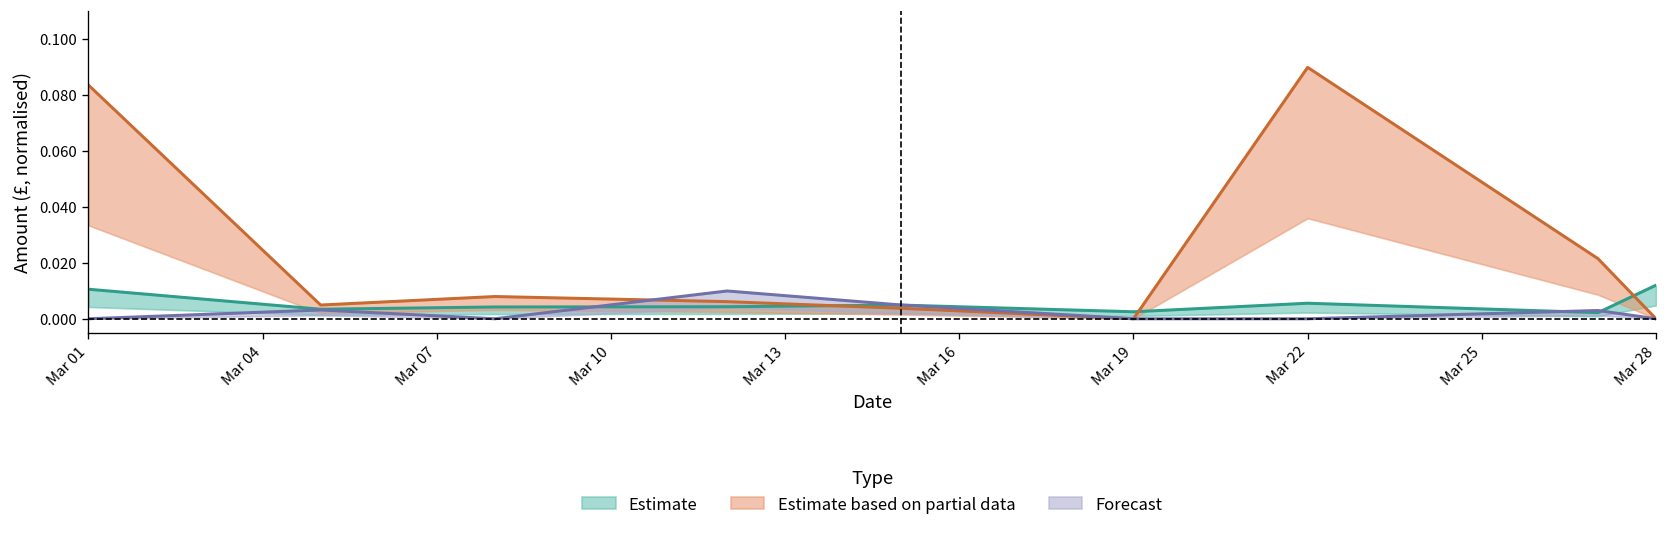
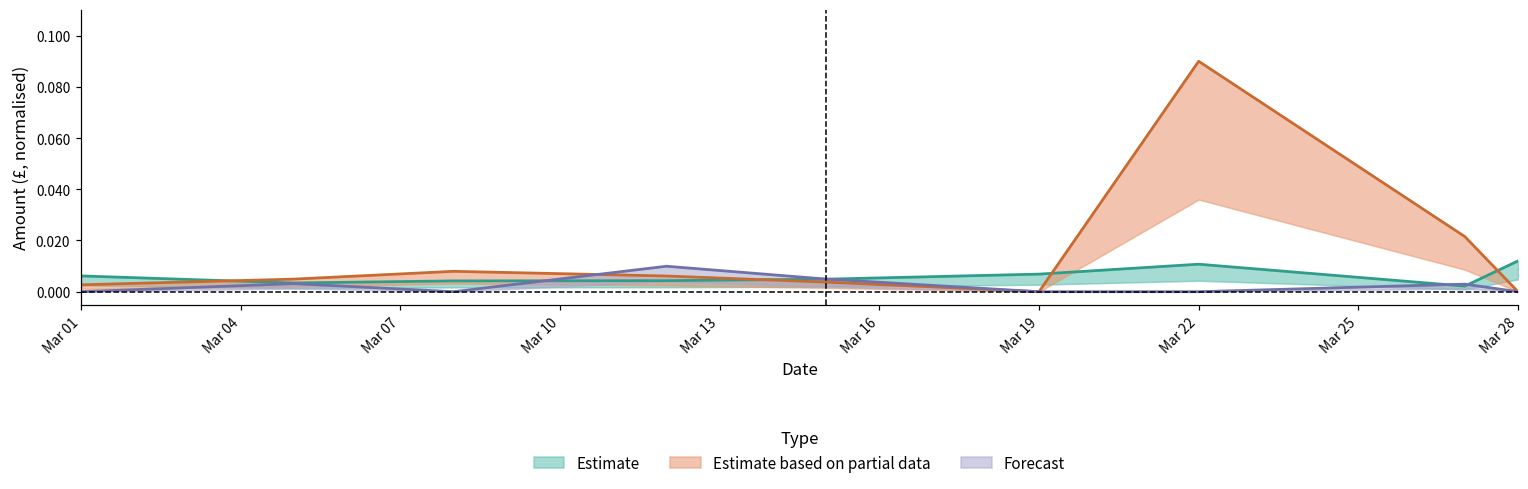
  {
    "Estimate": {
-     "Mar 01": 0.011,
-     "Mar 19": 0.003,
-     "Mar 22": 0.006,
+     "Mar 01": 0.006,
+     "Mar 19": 0.007,
+     "Mar 22": 0.011,
      "Mar 28": 0.012
    },
    "Estimate based on partial data": {
-     "Mar 01": 0.084,
+     "Mar 01": 0.003,
      "Mar 22": 0.090
    },
    "Forecast": {
      "Mar 01": 0.000,
      "Mar 22": 0.000
    }
  }
